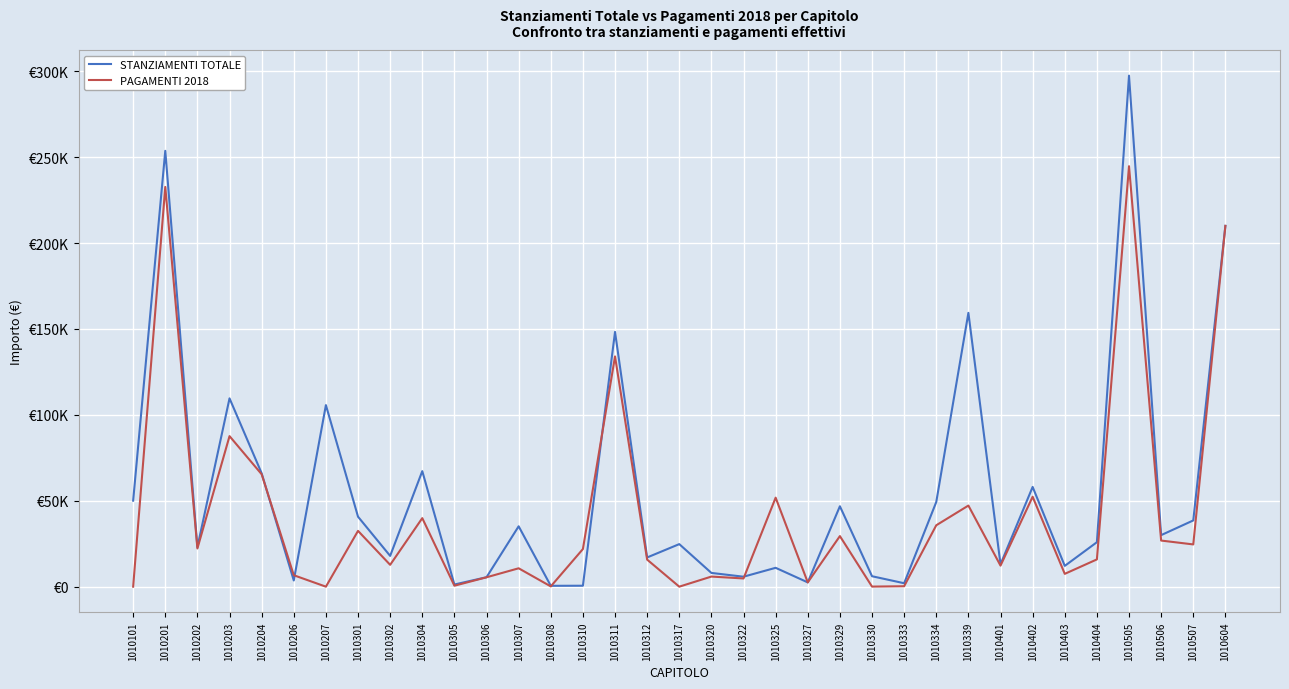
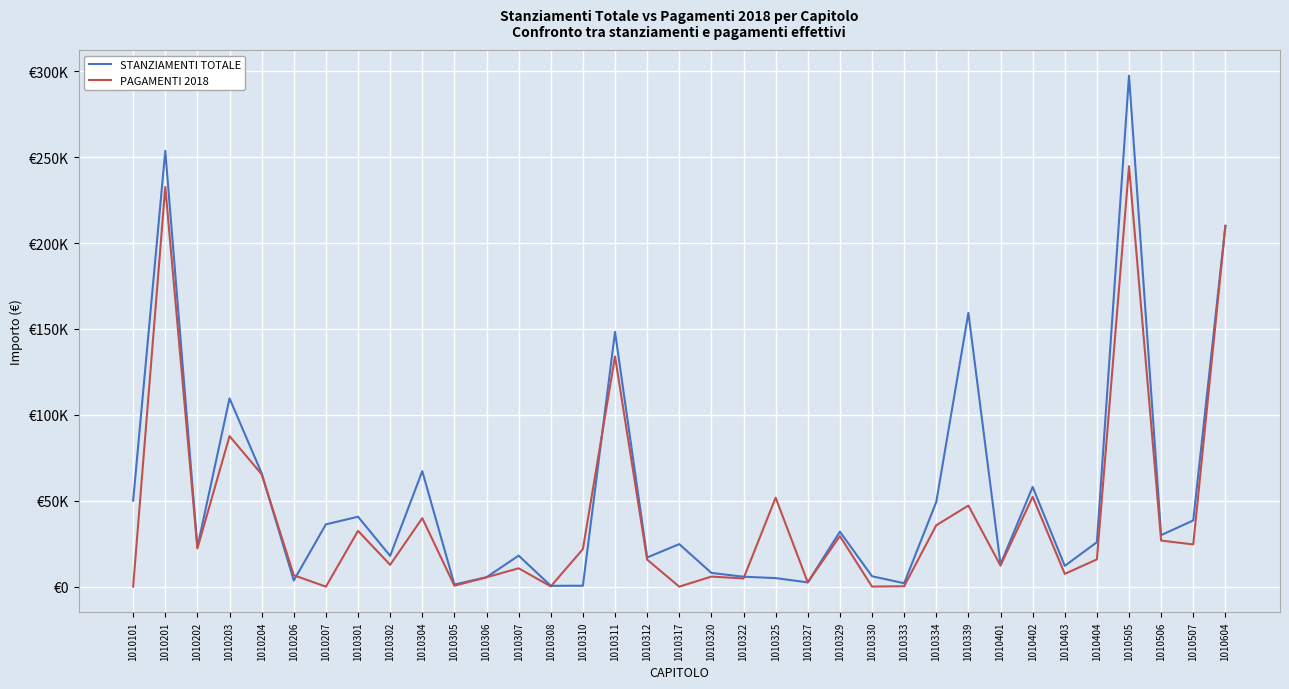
  {
    "STANZIAMENTI TOTALE": {
      "1010101": "€50000",
      "1010201": "€254000",
      "1010203": "€110000",
      "1010206": "€4000",
-     "1010207": "€106000",
+     "1010207": "€36000",
      "1010301": "€41000",
      "1010302": "€18000",
      "1010304": "€67000",
-     "1010307": "€35000",
+     "1010307": "€18000",
      "1010310": "€1000",
      "1010311": "€148000",
      "1010317": "€25000",
      "1010320": "€8000",
-     "1010325": "€11000",
-     "1010329": "€47000",
+     "1010325": "€5000",
+     "1010329": "€32000",
      "1010330": "€6000",
      "1010333": "€2000",
      "1010334": "€49000",
      "1010339": "€159000",
      "1010402": "€58000",
      "1010403": "€12000",
      "1010404": "€26000",
      "1010505": "€297000",
      "1010506": "€30000",
      "1010507": "€39000"
    },
    "PAGAMENTI 2018": {
      "1010101": "€0",
      "1010201": "€233000",
      "1010203": "€88000",
      "1010206": "€7000",
      "1010207": "€0",
      "1010301": "€32000",
      "1010302": "€13000",
      "1010304": "€40000",
      "1010307": "€11000",
      "1010310": "€22000",
      "1010311": "€134000",
      "1010317": "€0",
      "1010320": "€6000",
      "1010325": "€52000",
      "1010329": "€29000",
      "1010330": "€0",
      "1010333": "€0",
      "1010334": "€36000",
      "1010339": "€47000",
      "1010402": "€52000",
      "1010403": "€7000",
      "1010404": "€16000",
      "1010505": "€245000",
      "1010506": "€27000",
      "1010507": "€25000"
    }
  }
